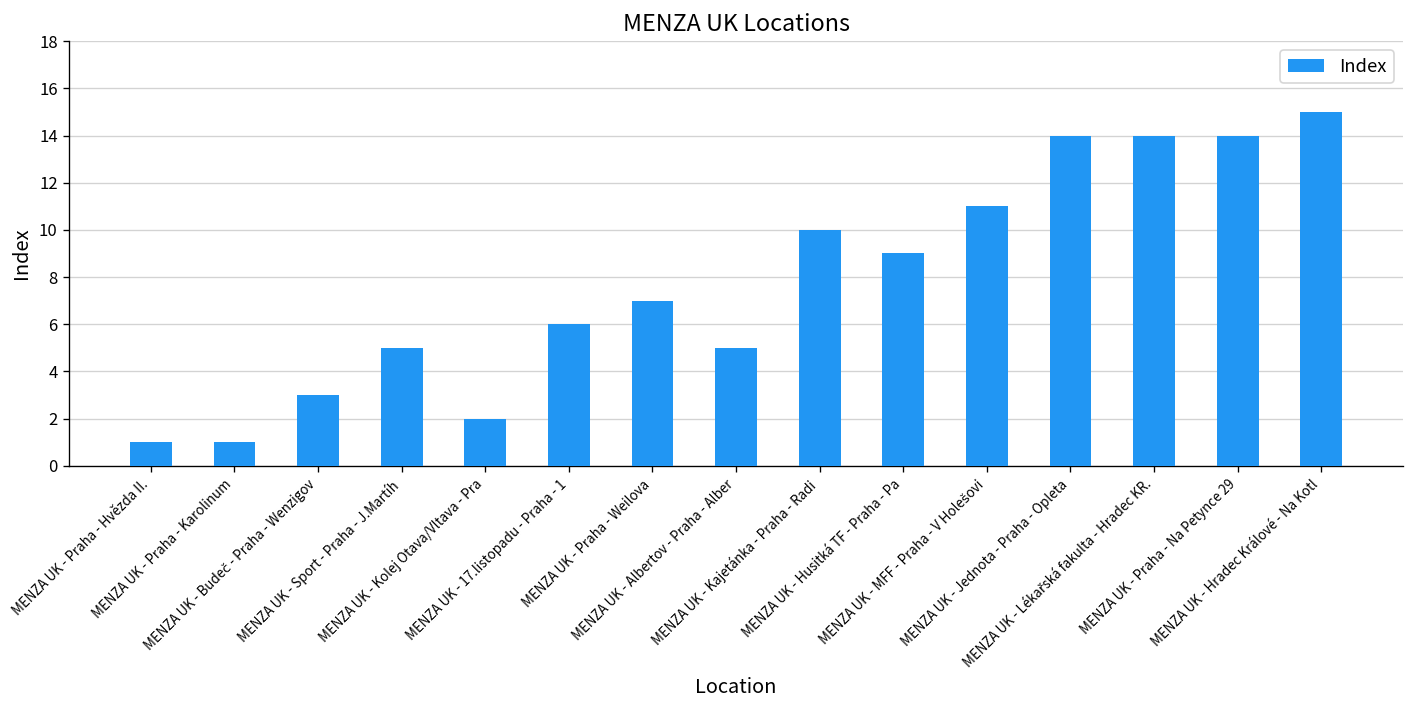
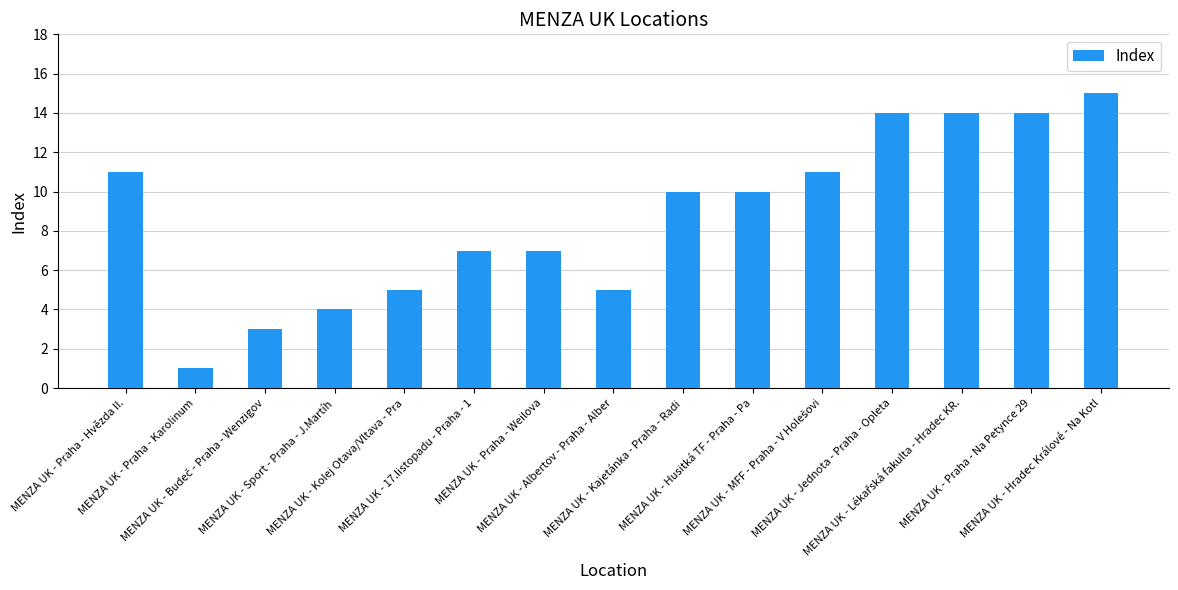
  {
-   "MENZA UK - Praha - Hvězda II.": 1,
+   "MENZA UK - Praha - Hvězda II.": 11,
    "MENZA UK - Praha - Karolinum": 1,
    "MENZA UK - Budeč - Praha - Wenzigov": 3,
-   "MENZA UK - Sport - Praha - J.Martíh": 5,
-   "MENZA UK - Kolej Otava/Vltava - Pra": 2,
-   "MENZA UK - 17.listopadu - Praha - 1": 6,
+   "MENZA UK - Sport - Praha - J.Martíh": 4,
+   "MENZA UK - Kolej Otava/Vltava - Pra": 5,
+   "MENZA UK - 17.listopadu - Praha - 1": 7,
    "MENZA UK - Praha - Weilova": 7,
    "MENZA UK - Albertov - Praha - Alber": 5,
    "MENZA UK - Kajetánka - Praha - Radi": 10,
-   "MENZA UK - Husitká TF - Praha - Pa": 9,
+   "MENZA UK - Husitká TF - Praha - Pa": 10,
    "MENZA UK - MFF - Praha - V Holešovi": 11,
    "MENZA UK - Jednota - Praha - Opleta": 14,
    "MENZA UK - Lékařská fakulta - Hradec KR.": 14,
    "MENZA UK - Praha - Na Petynce 29": 14,
    "MENZA UK - Hradec Králové - Na Kotl": 15
  }
